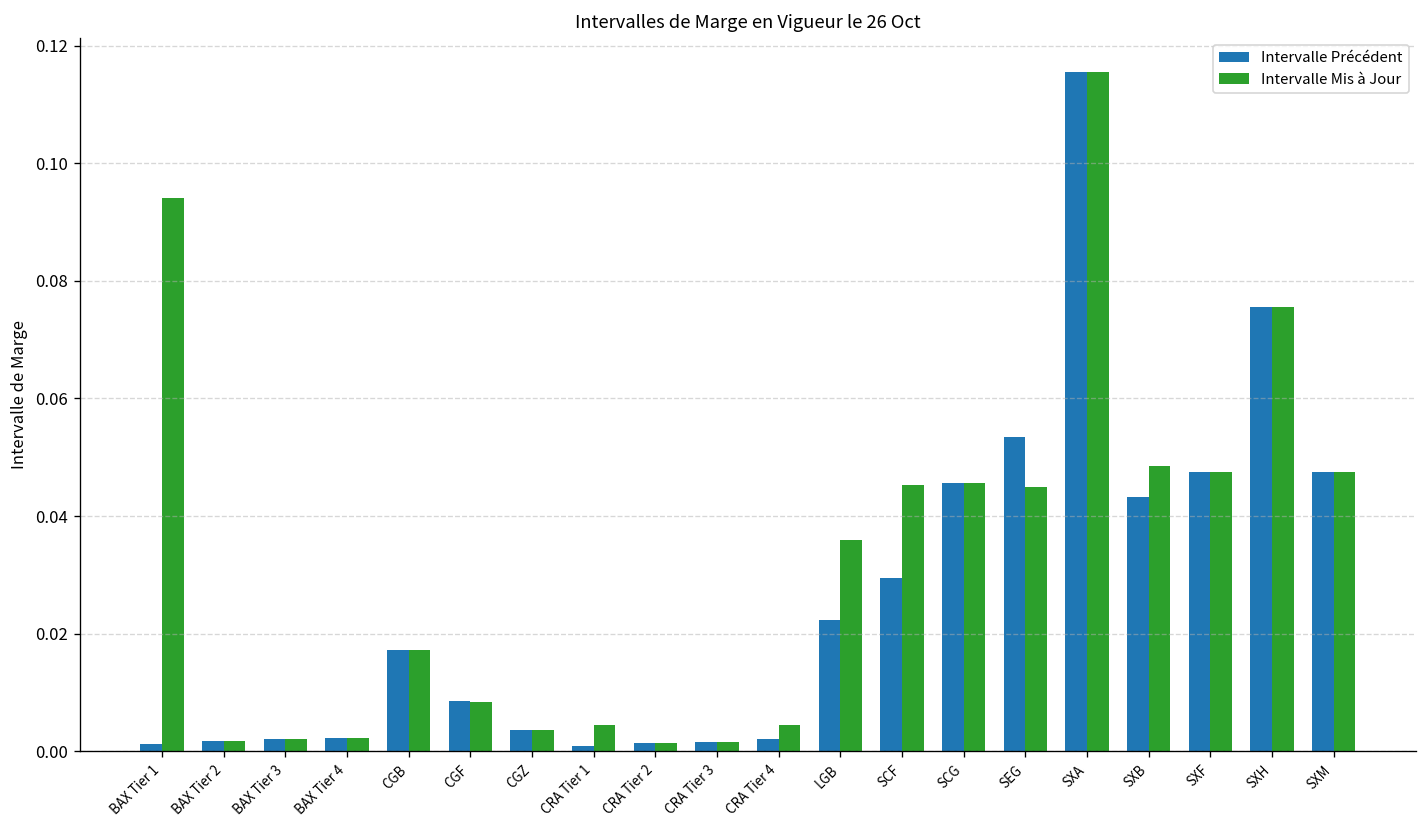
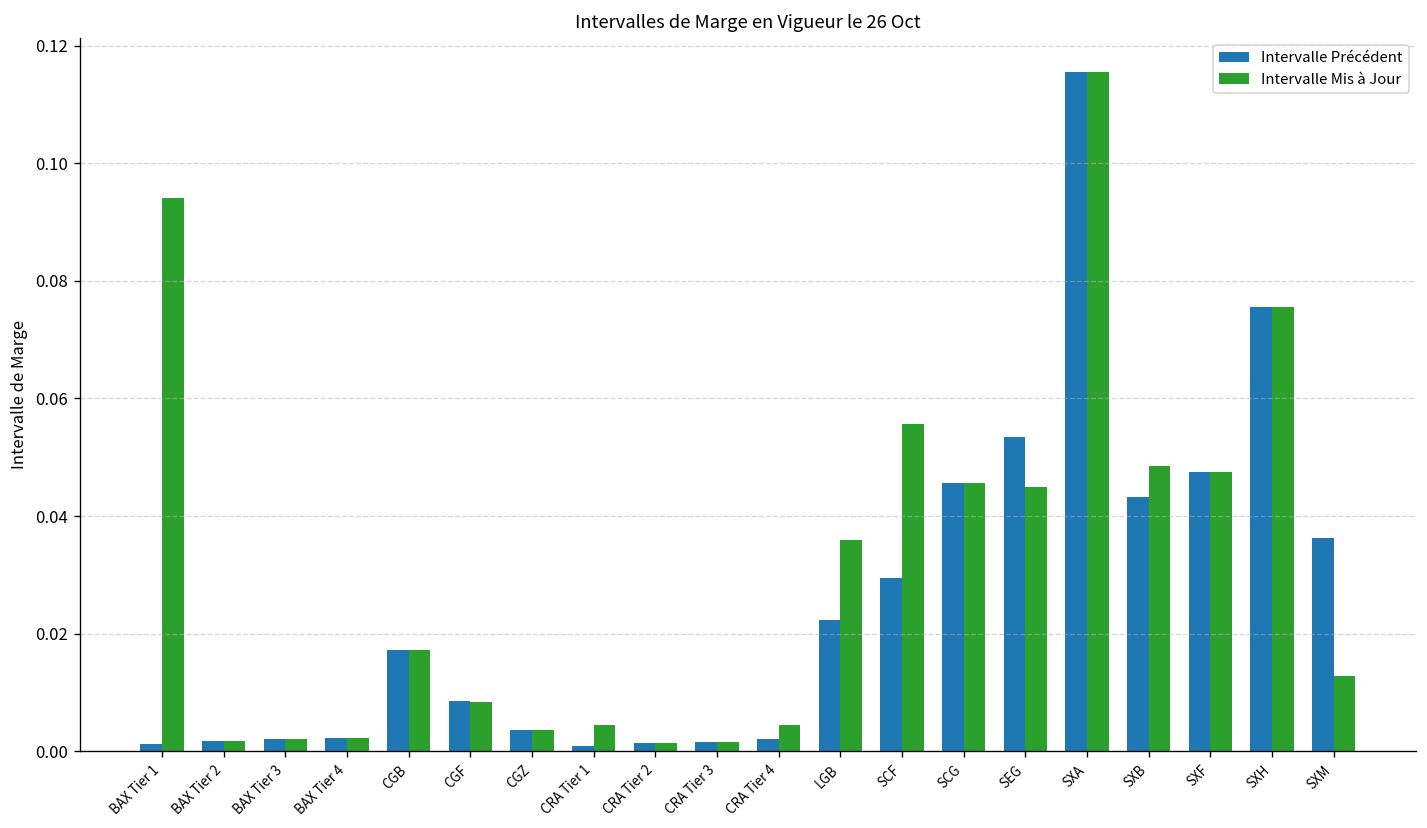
  {
    "Intervalle Précédent": {
      "BAX Tier 1": 0.001,
      "BAX Tier 2": 0.002,
      "BAX Tier 3": 0.002,
      "BAX Tier 4": 0.002,
      "CGB": 0.017,
      "CGF": 0.008,
      "CGZ": 0.004,
      "CRA Tier 1": 0.001,
      "CRA Tier 2": 0.001,
      "CRA Tier 3": 0.002,
      "CRA Tier 4": 0.002,
      "LGB": 0.022,
      "SCF": 0.029,
      "SCG": 0.046,
      "SEG": 0.053,
      "SXA": 0.116,
      "SXB": 0.043,
      "SXF": 0.047,
      "SXH": 0.076,
-     "SXM": 0.047
+     "SXM": 0.036
    },
    "Intervalle Mis à Jour": {
      "BAX Tier 1": 0.094,
      "BAX Tier 2": 0.002,
      "BAX Tier 3": 0.002,
      "BAX Tier 4": 0.002,
      "CGB": 0.017,
      "CGF": 0.008,
      "CGZ": 0.004,
      "CRA Tier 1": 0.004,
      "CRA Tier 2": 0.001,
      "CRA Tier 3": 0.002,
      "CRA Tier 4": 0.004,
      "LGB": 0.036,
-     "SCF": 0.045,
+     "SCF": 0.056,
      "SCG": 0.046,
      "SEG": 0.045,
      "SXA": 0.116,
      "SXB": 0.048,
      "SXF": 0.047,
      "SXH": 0.076,
-     "SXM": 0.047
+     "SXM": 0.013
    }
  }
